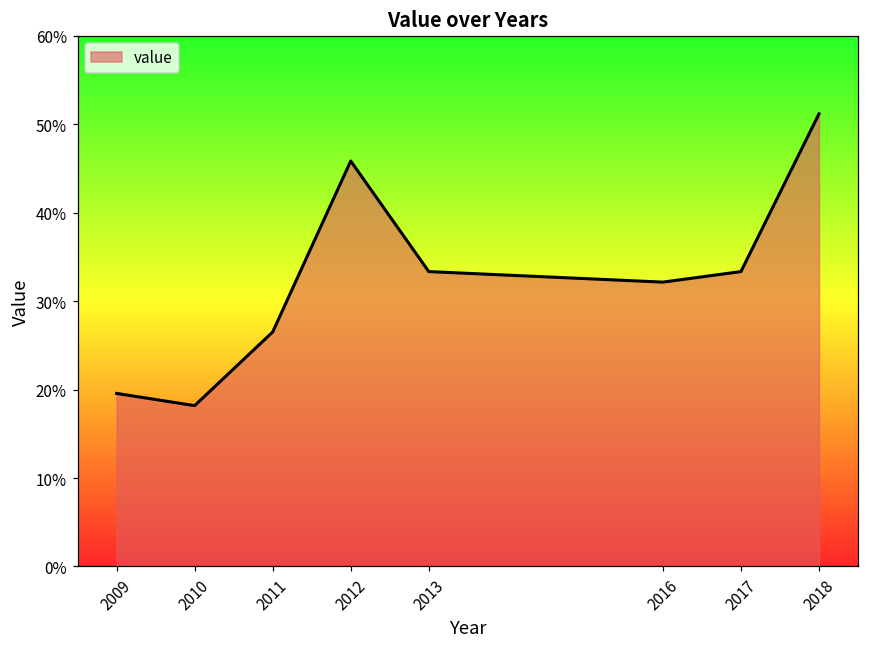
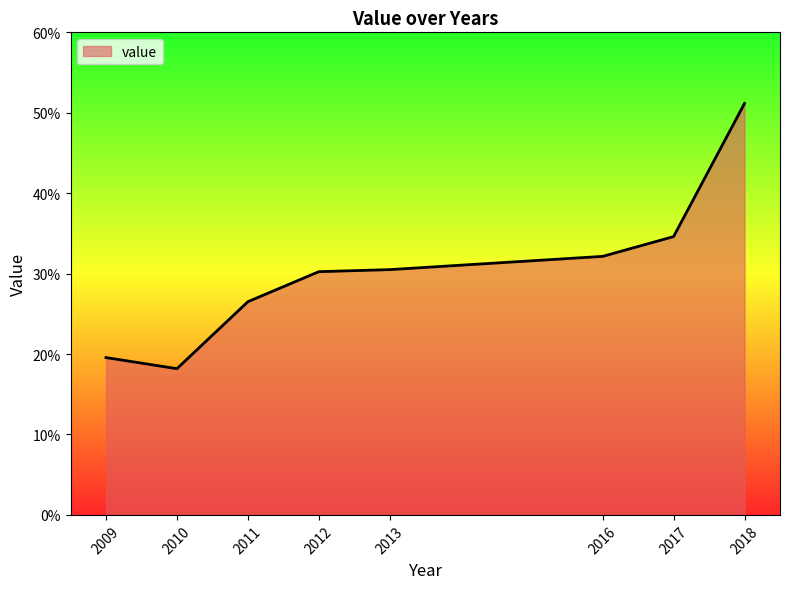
  {
    "2009": "20%",
    "2010": "18%",
    "2011": "27%",
-   "2012": "46%",
-   "2013": "33%",
+   "2012": "30%",
+   "2013": "30%",
    "2016": "32%",
-   "2017": "33%",
+   "2017": "35%",
    "2018": "51%"
  }
